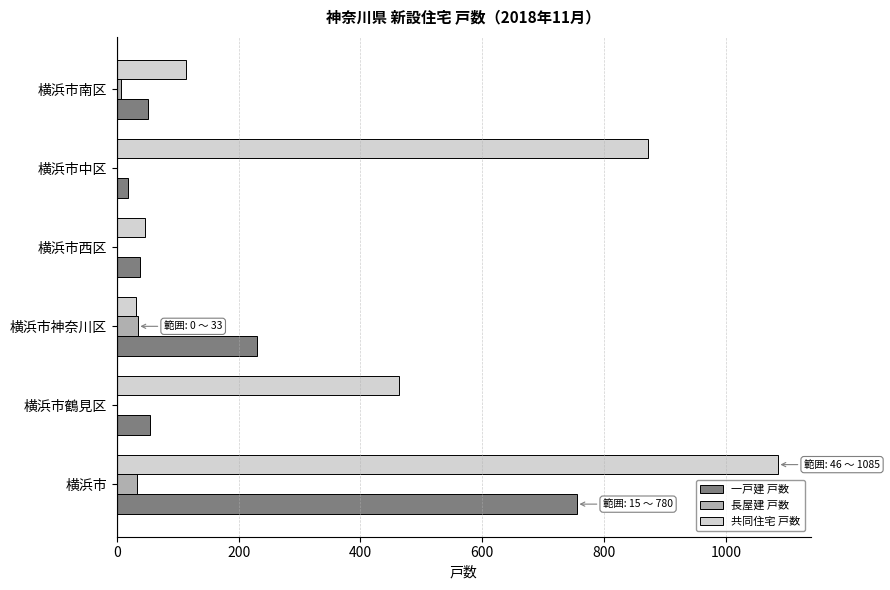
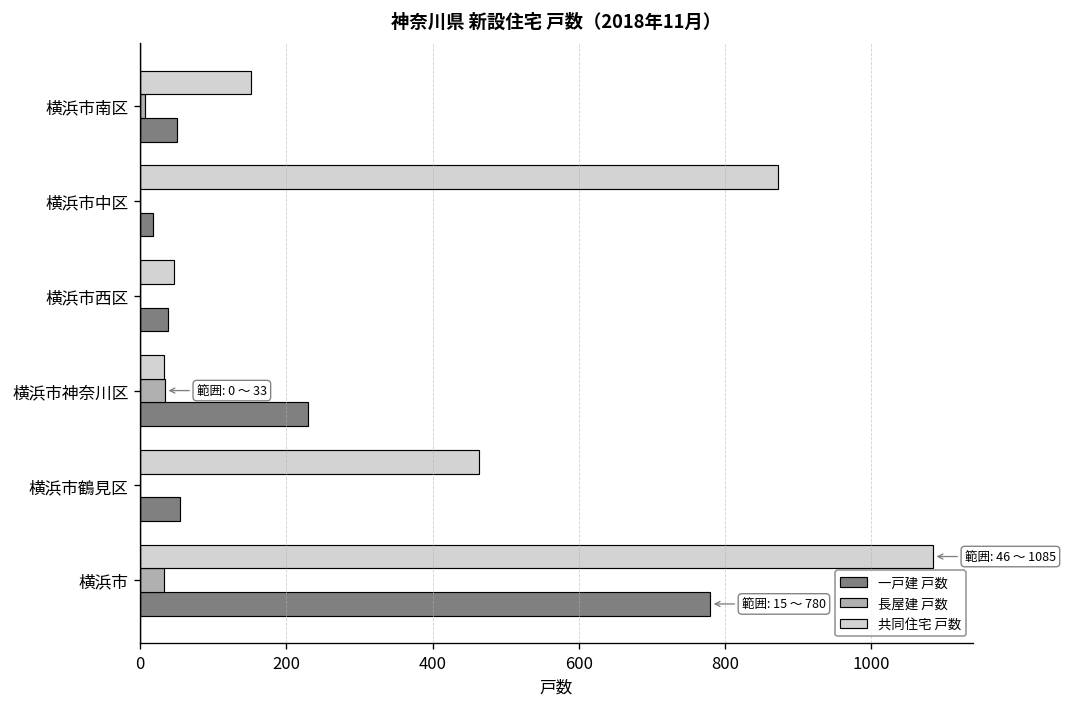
  {
    "一戸建 戸数": {
      "横浜市南区": 50,
      "横浜市中区": 20,
      "横浜市西区": 40,
      "横浜市神奈川区": 230,
      "横浜市鶴見区": 50,
-     "横浜市": 760
+     "横浜市": 780
    },
    "長屋建 戸数": {
      "横浜市南区": 10,
      "横浜市中区": 0,
      "横浜市西区": 0,
      "横浜市鶴見区": 0,
      "横浜市": 30
    },
    "共同住宅 戸数": {
-     "横浜市南区": 110,
+     "横浜市南区": 150,
      "横浜市中区": 870,
      "横浜市西区": 50,
      "横浜市神奈川区": 30,
      "横浜市鶴見区": 460
    }
  }
